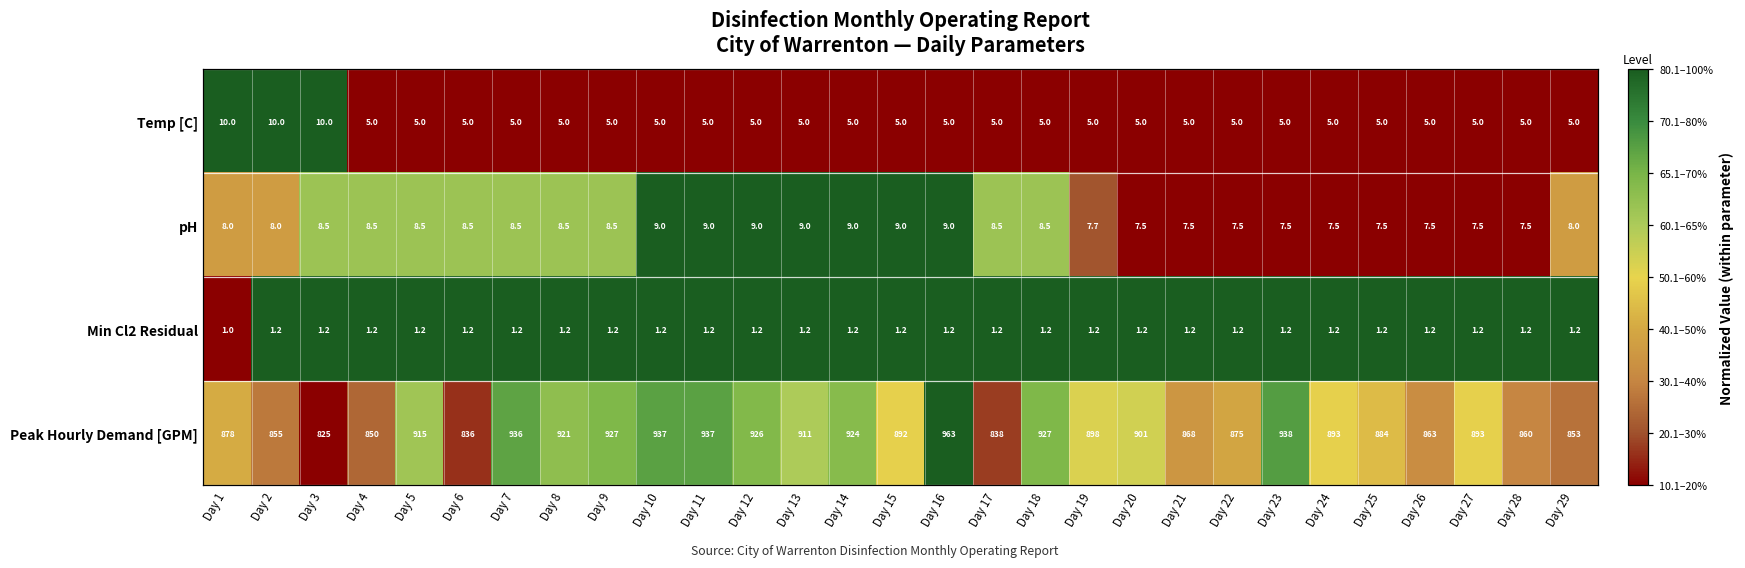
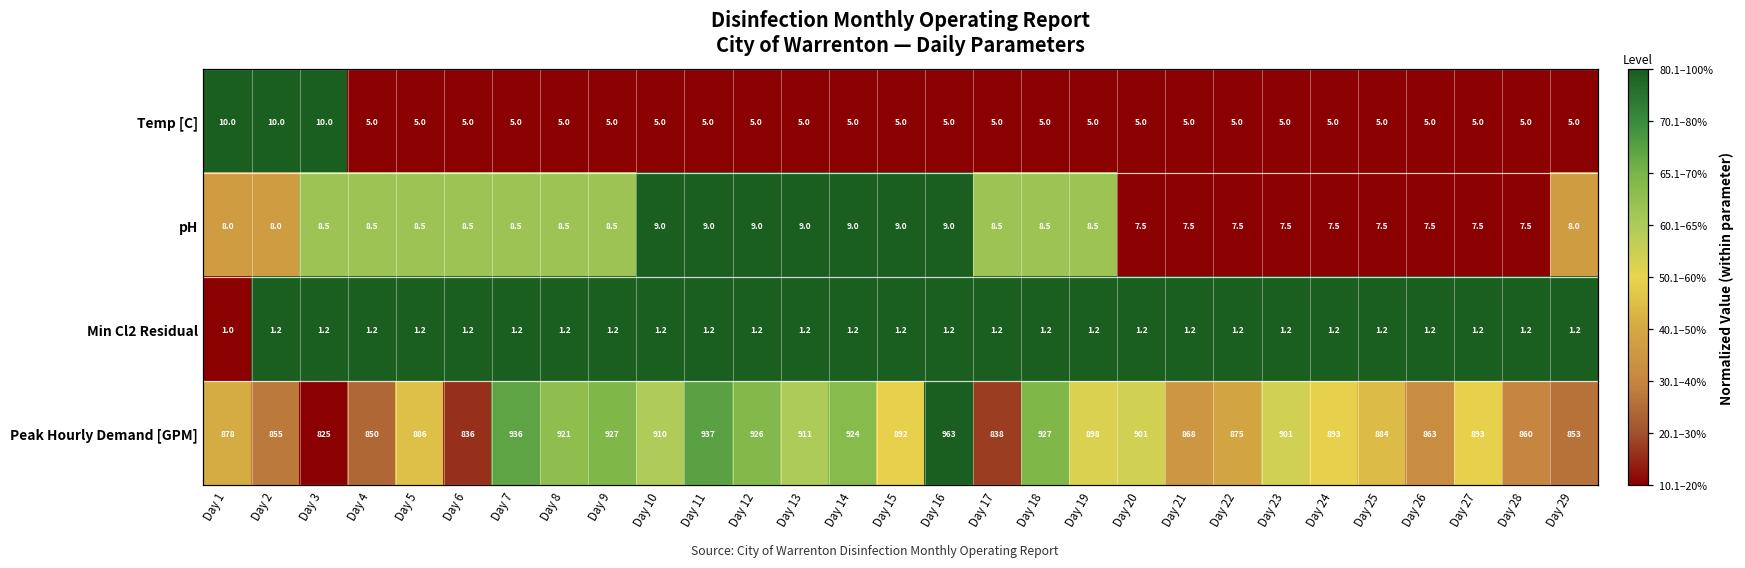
  {
    "Temp [C]": {
      "Day 1": 10.0,
      "Day 2": 10.0,
      "Day 3": 10.0,
      "Day 4": 5.0,
      "Day 5": 5.0,
      "Day 6": 5.0,
      "Day 7": 5.0,
      "Day 8": 5.0,
      "Day 9": 5.0,
      "Day 10": 5.0,
      "Day 11": 5.0,
      "Day 12": 5.0,
      "Day 13": 5.0,
      "Day 14": 5.0,
      "Day 15": 5.0,
      "Day 16": 5.0,
      "Day 17": 5.0,
      "Day 18": 5.0,
      "Day 19": 5.0,
      "Day 20": 5.0,
      "Day 21": 5.0,
      "Day 22": 5.0,
      "Day 23": 5.0,
      "Day 24": 5.0,
      "Day 25": 5.0,
      "Day 26": 5.0,
      "Day 27": 5.0,
      "Day 28": 5.0,
      "Day 29": 5.0
    },
    "pH": {
      "Day 1": 8.0,
      "Day 2": 8.0,
      "Day 3": 8.5,
      "Day 4": 8.5,
      "Day 5": 8.5,
      "Day 6": 8.5,
      "Day 7": 8.5,
      "Day 8": 8.5,
      "Day 9": 8.5,
      "Day 10": 9.0,
      "Day 11": 9.0,
      "Day 12": 9.0,
      "Day 13": 9.0,
      "Day 14": 9.0,
      "Day 15": 9.0,
      "Day 16": 9.0,
      "Day 17": 8.5,
      "Day 18": 8.5,
-     "Day 19": 7.7,
+     "Day 19": 8.5,
      "Day 20": 7.5,
      "Day 21": 7.5,
      "Day 22": 7.5,
      "Day 23": 7.5,
      "Day 24": 7.5,
      "Day 25": 7.5,
      "Day 26": 7.5,
      "Day 27": 7.5,
      "Day 28": 7.5,
      "Day 29": 8.0
    },
    "Min Cl2 Residual": {
      "Day 1": 1.0,
      "Day 2": 1.2,
      "Day 3": 1.2,
      "Day 4": 1.2,
      "Day 5": 1.2,
      "Day 6": 1.2,
      "Day 7": 1.2,
      "Day 8": 1.2,
      "Day 9": 1.2,
      "Day 10": 1.2,
      "Day 11": 1.2,
      "Day 12": 1.2,
      "Day 13": 1.2,
      "Day 14": 1.2,
      "Day 15": 1.2,
      "Day 16": 1.2,
      "Day 17": 1.2,
      "Day 18": 1.2,
      "Day 19": 1.2,
      "Day 20": 1.2,
      "Day 21": 1.2,
      "Day 22": 1.2,
      "Day 23": 1.2,
      "Day 24": 1.2,
      "Day 25": 1.2,
      "Day 26": 1.2,
      "Day 27": 1.2,
      "Day 28": 1.2,
      "Day 29": 1.2
    },
    "Peak Hourly Demand [GPM]": {
      "Day 1": 878,
      "Day 2": 855,
      "Day 3": 825,
      "Day 4": 850,
-     "Day 5": 915,
+     "Day 5": 886,
      "Day 6": 836,
      "Day 7": 936,
      "Day 8": 921,
      "Day 9": 927,
-     "Day 10": 937,
+     "Day 10": 910,
      "Day 11": 937,
      "Day 12": 926,
      "Day 13": 911,
      "Day 14": 924,
      "Day 15": 892,
      "Day 16": 963,
      "Day 17": 838,
      "Day 18": 927,
      "Day 19": 898,
      "Day 20": 901,
      "Day 21": 868,
      "Day 22": 875,
-     "Day 23": 938,
+     "Day 23": 901,
      "Day 24": 893,
      "Day 25": 884,
      "Day 26": 863,
      "Day 27": 893,
      "Day 28": 860,
      "Day 29": 853
    }
  }
